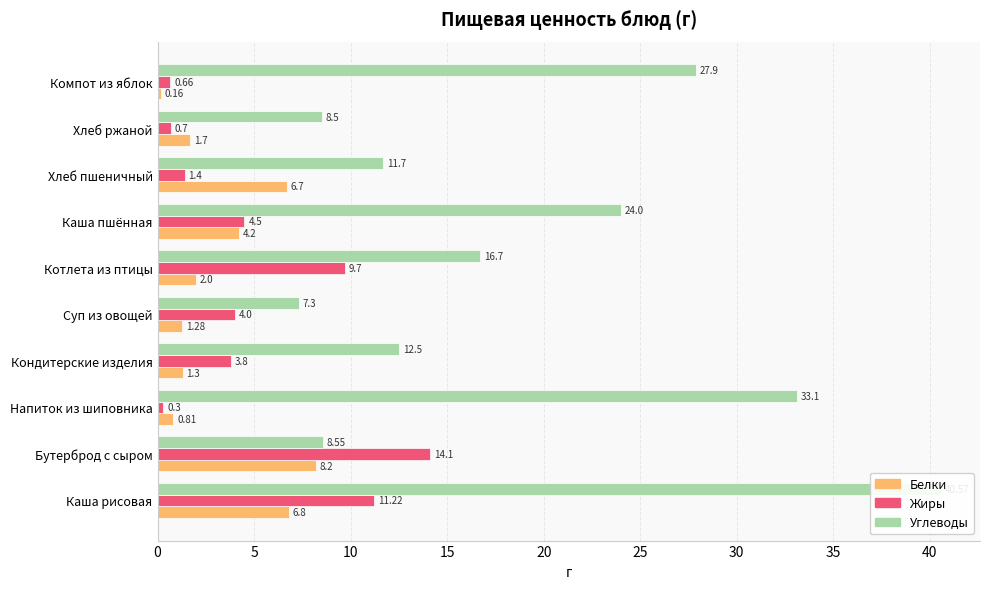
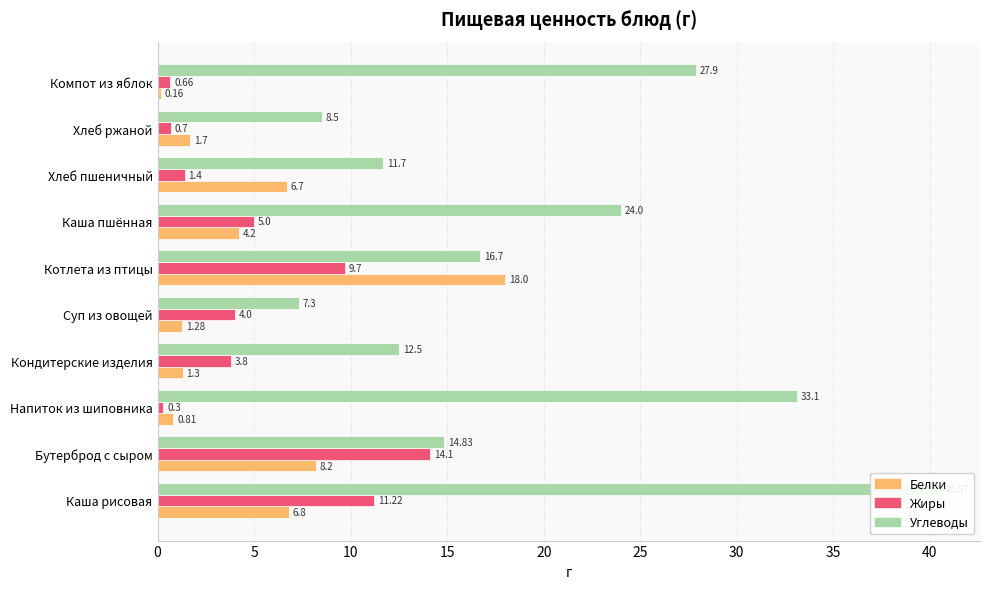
  {
    "Белки": {
      "Компот из яблок": 0.16,
      "Хлеб ржаной": 1.7,
      "Хлеб пшеничный": 6.7,
      "Каша пшённая": 4.2,
-     "Котлета из птицы": 2.0,
+     "Котлета из птицы": 18.0,
      "Суп из овощей": 1.28,
      "Кондитерские изделия": 1.3,
      "Напиток из шиповника": 0.81,
      "Бутерброд с сыром": 8.2,
      "Каша рисовая": 6.8
    },
    "Жиры": {
      "Компот из яблок": 0.66,
      "Хлеб ржаной": 0.7,
      "Хлеб пшеничный": 1.4,
-     "Каша пшённая": 4.5,
+     "Каша пшённая": 5.0,
      "Котлета из птицы": 9.7,
      "Суп из овощей": 4.0,
      "Кондитерские изделия": 3.8,
      "Напиток из шиповника": 0.3,
      "Бутерброд с сыром": 14.1,
      "Каша рисовая": 11.22
    },
    "Углеводы": {
      "Компот из яблок": 27.9,
      "Хлеб ржаной": 8.5,
      "Хлеб пшеничный": 11.7,
      "Каша пшённая": 24.0,
      "Котлета из птицы": 16.7,
      "Суп из овощей": 7.3,
      "Кондитерские изделия": 12.5,
      "Напиток из шиповника": 33.1,
-     "Бутерброд с сыром": 8.55
+     "Бутерброд с сыром": 14.83
    }
  }
